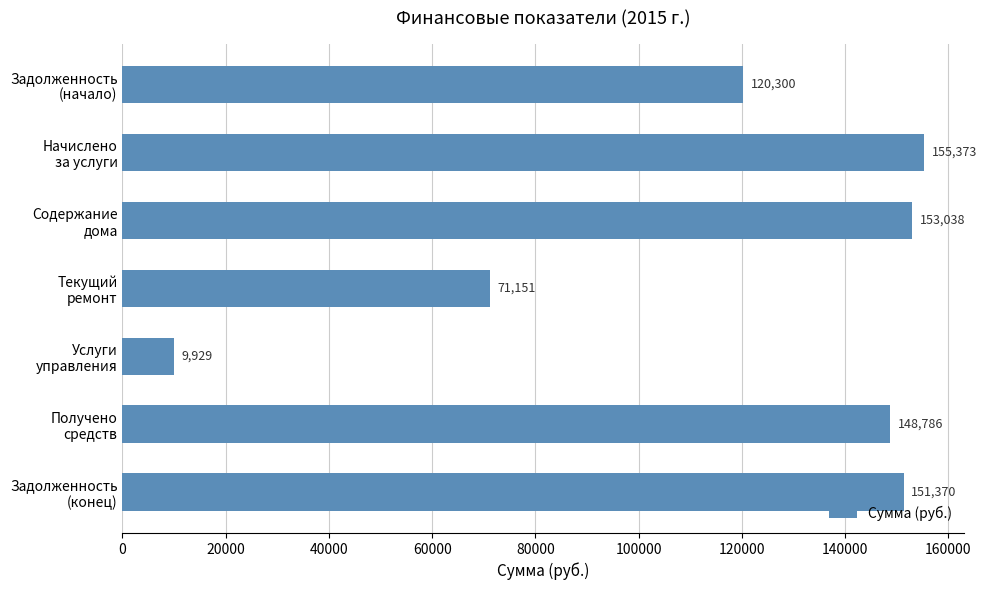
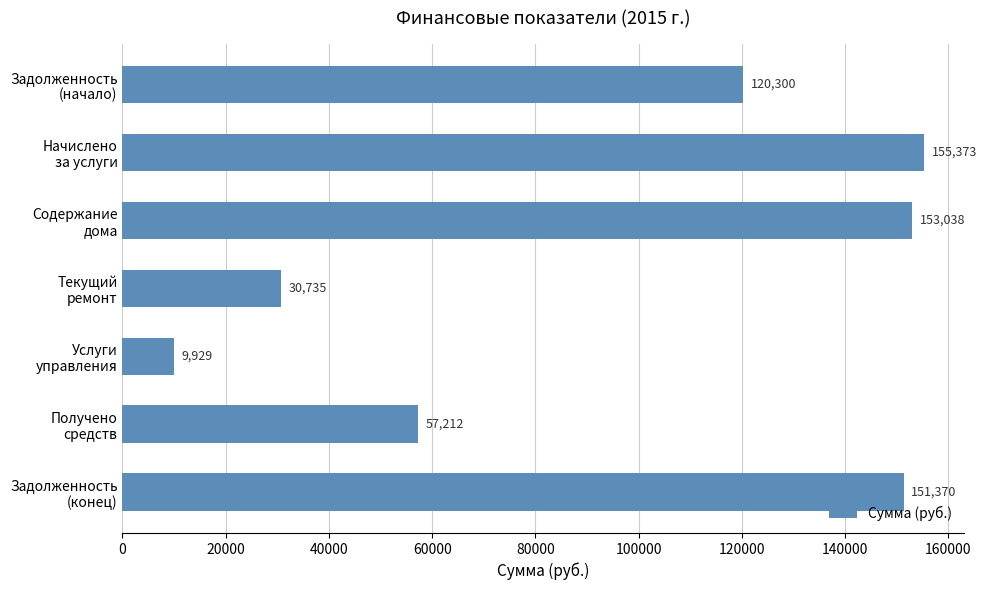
  {
    "Задолженность (начало)": "120,300",
    "Начислено за услуги": "155,373",
    "Содержание дома": "153,038",
-   "Текущий ремонт": "71,151",
+   "Текущий ремонт": "30,735",
    "Услуги управления": "9,929",
-   "Получено средств": "148,786",
+   "Получено средств": "57,212",
    "Задолженность (конец)": "151,370"
  }
